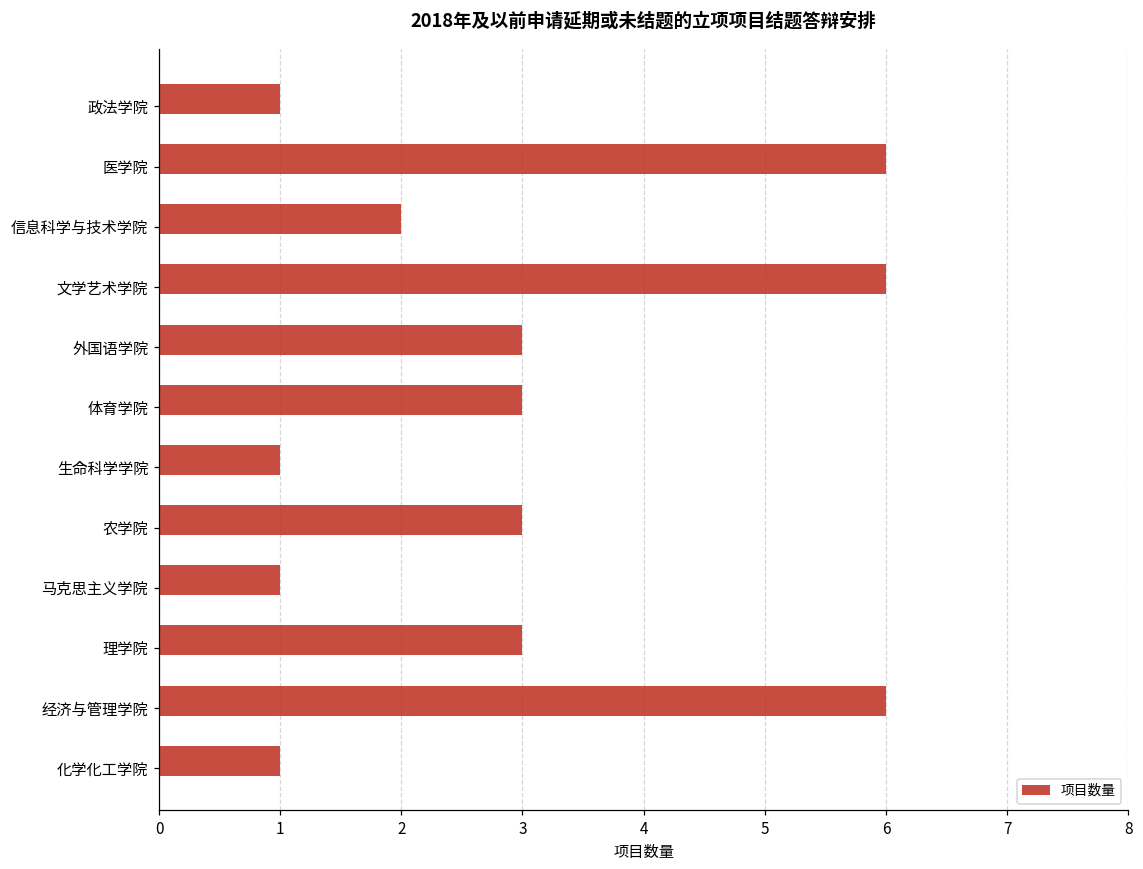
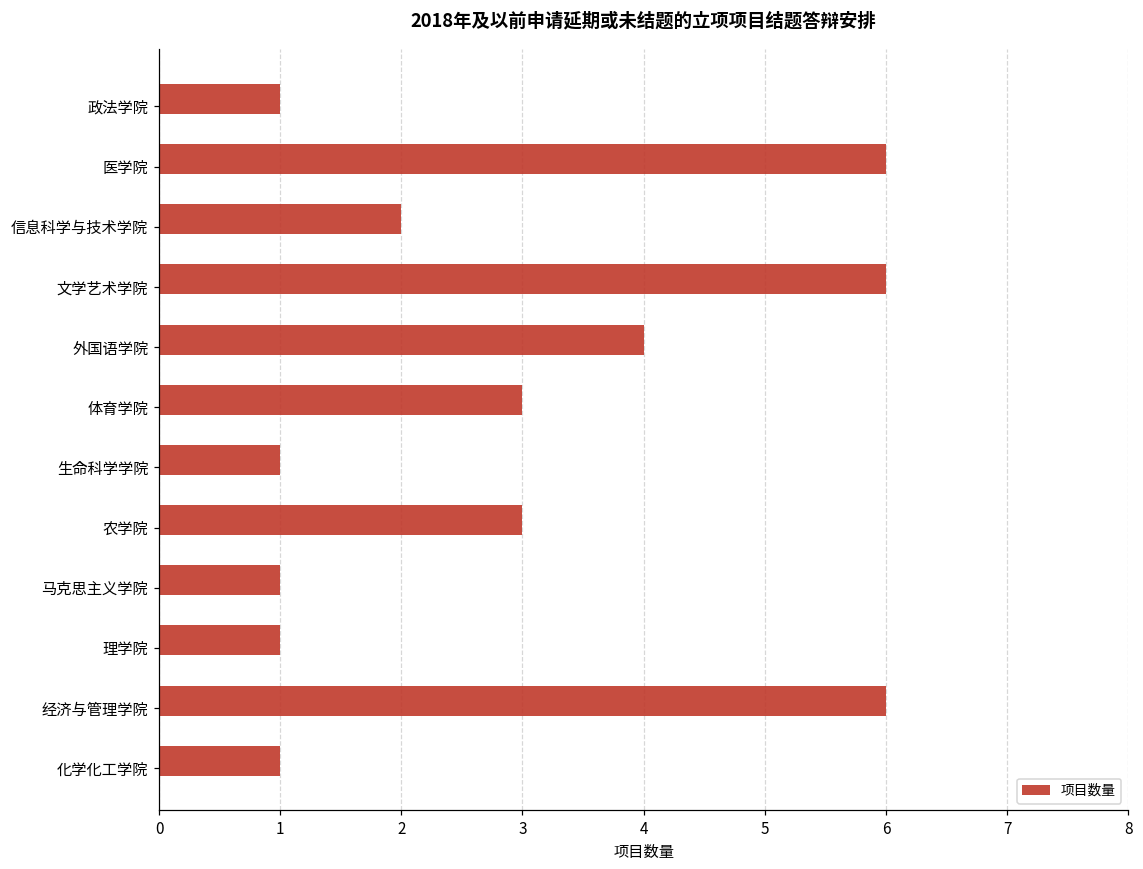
  {
    "政法学院": 1,
    "医学院": 6,
    "信息科学与技术学院": 2,
    "文学艺术学院": 6,
-   "外国语学院": 3,
+   "外国语学院": 4,
    "体育学院": 3,
    "生命科学学院": 1,
    "农学院": 3,
    "马克思主义学院": 1,
-   "理学院": 3,
+   "理学院": 1,
    "经济与管理学院": 6,
    "化学化工学院": 1
  }
